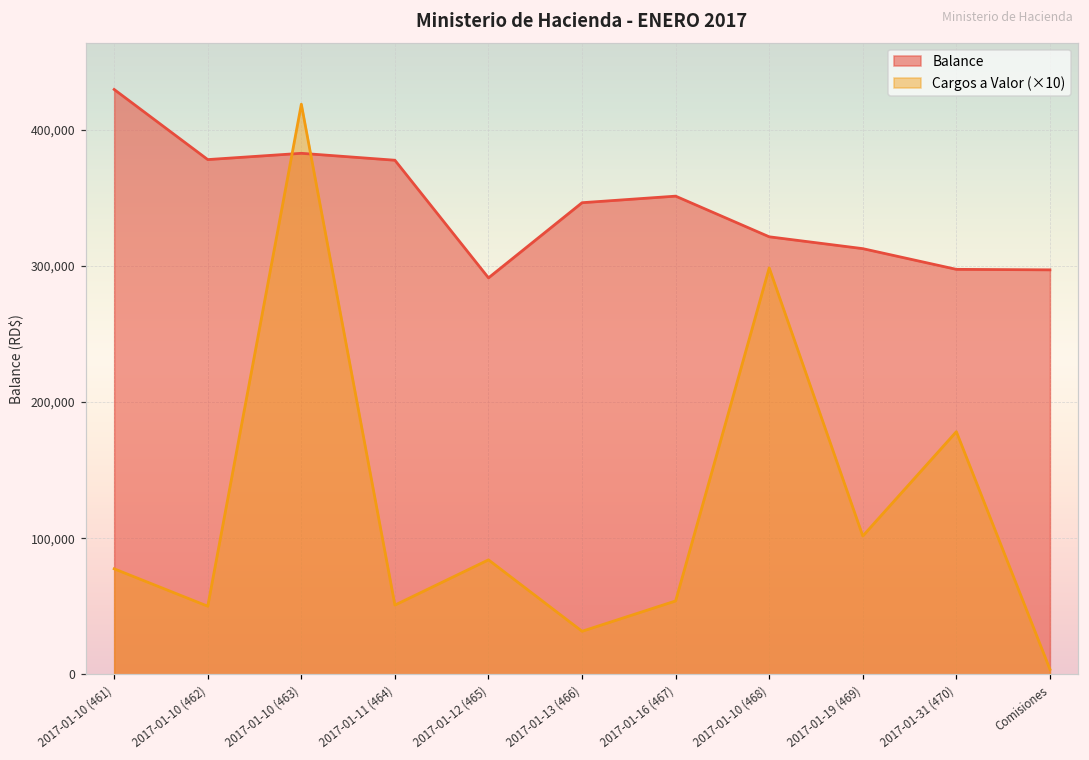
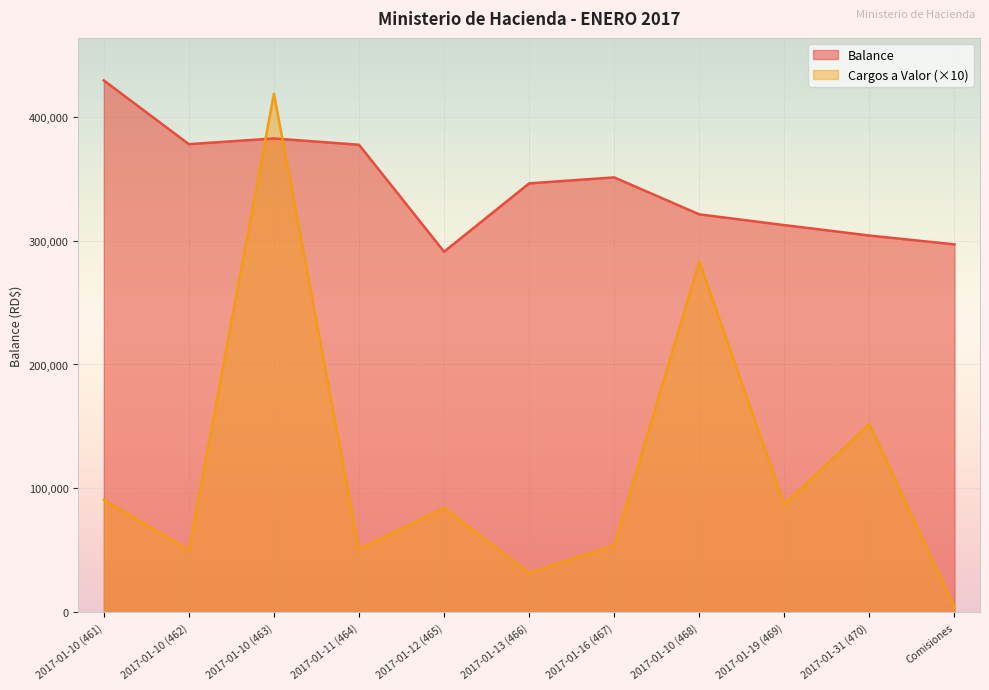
  {
    "Balance": {
      "2017-01-10 (461)": "429,000",
      "2017-01-10 (462)": "378,000",
      "2017-01-10 (463)": "383,000",
      "2017-01-11 (464)": "377,000",
      "2017-01-12 (465)": "291,000",
      "2017-01-13 (466)": "346,000",
      "2017-01-16 (467)": "351,000",
      "2017-01-10 (468)": "321,000",
      "2017-01-19 (469)": "313,000",
-     "2017-01-31 (470)": "297,000",
+     "2017-01-31 (470)": "304,000",
      "Comisiones": "297,000"
    },
    "Cargos a Valor (×10)": {
-     "2017-01-10 (461)": "77,000",
+     "2017-01-10 (461)": "91,000",
      "2017-01-10 (462)": "50,000",
      "2017-01-10 (463)": "419,000",
      "2017-01-11 (464)": "51,000",
      "2017-01-12 (465)": "84,000",
      "2017-01-13 (466)": "32,000",
      "2017-01-16 (467)": "54,000",
-     "2017-01-10 (468)": "298,000",
-     "2017-01-19 (469)": "102,000",
-     "2017-01-31 (470)": "178,000",
+     "2017-01-10 (468)": "283,000",
+     "2017-01-19 (469)": "87,000",
+     "2017-01-31 (470)": "152,000",
      "Comisiones": "4,000"
    }
  }
